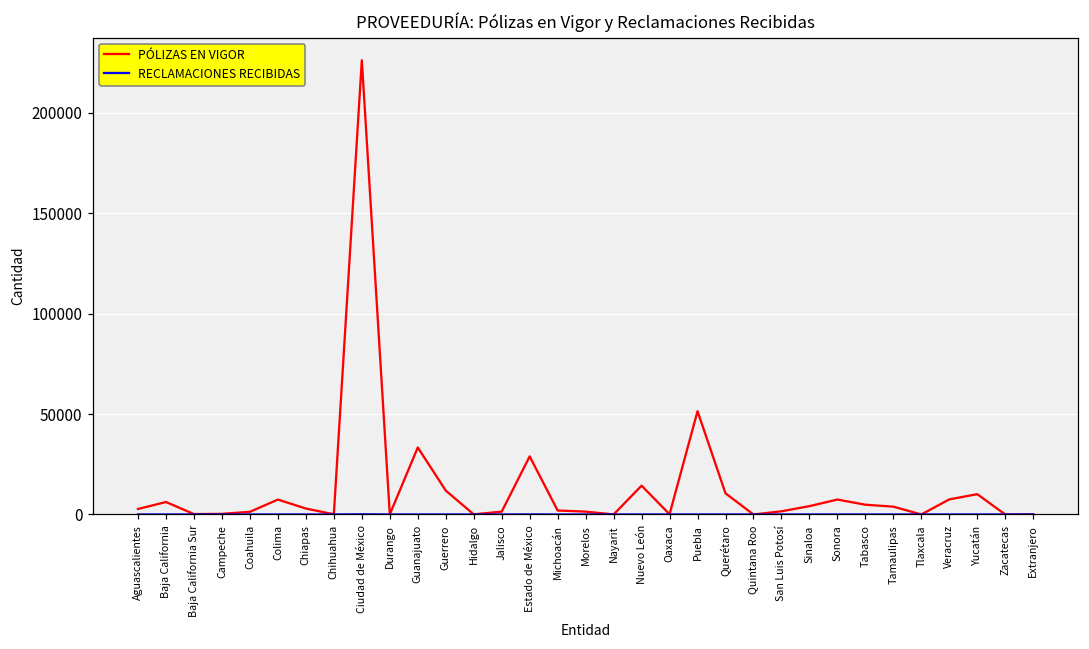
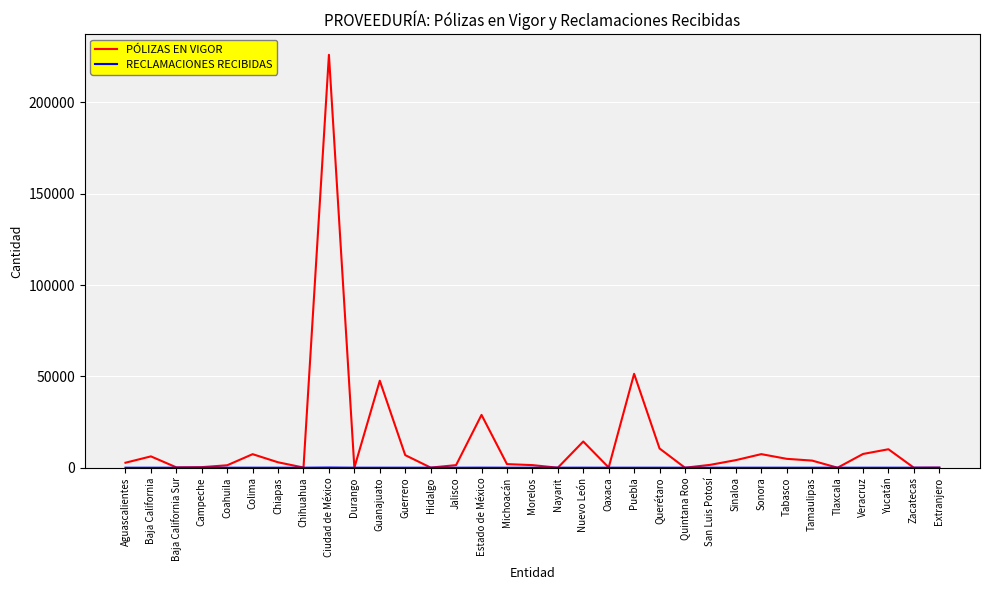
  {
    "PÓLIZAS EN VIGOR": {
      "Aguascalientes": 3000,
      "Baja California": 6000,
      "Colima": 7000,
      "Chiapas": 3000,
      "Ciudad de México": 226000,
-     "Guanajuato": 33000,
-     "Guerrero": 12000,
+     "Guanajuato": 48000,
+     "Guerrero": 7000,
      "Jalisco": 1000,
      "Estado de México": 29000,
      "Michoacán": 2000,
      "Morelos": 1000,
      "Nuevo León": 14000,
      "Puebla": 51000,
      "Querétaro": 11000,
      "San Luis Potosí": 2000,
      "Sinaloa": 4000,
      "Sonora": 7000,
      "Tabasco": 5000,
      "Tamaulipas": 4000,
      "Veracruz": 8000,
      "Yucatán": 10000
    },
    "RECLAMACIONES RECIBIDAS": {
      "Aguascalientes": 0,
      "Baja California": 0,
      "Colima": 0,
      "Chiapas": 0,
      "Ciudad de México": 0,
      "Guanajuato": 0,
      "Guerrero": 0,
      "Jalisco": 0,
      "Estado de México": 0,
      "Michoacán": 0,
      "Morelos": 0,
      "Nuevo León": 0,
      "Puebla": 0,
      "Querétaro": 0,
      "San Luis Potosí": 0,
      "Sinaloa": 0,
      "Sonora": 0,
      "Tabasco": 0,
      "Tamaulipas": 0,
      "Veracruz": 0,
      "Yucatán": 0
    }
  }
